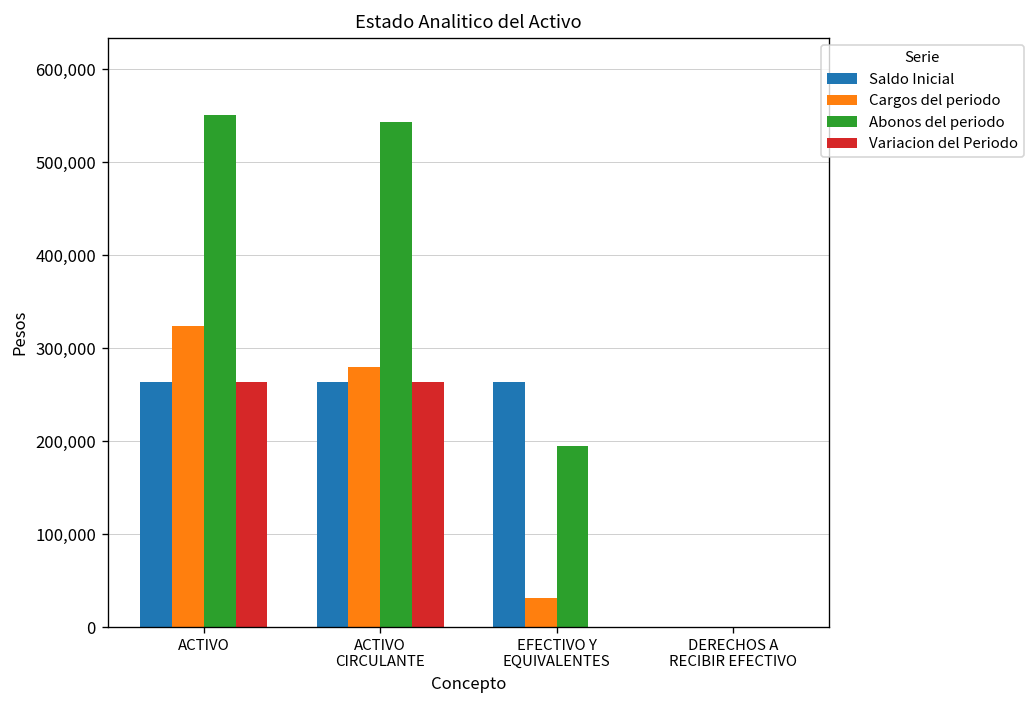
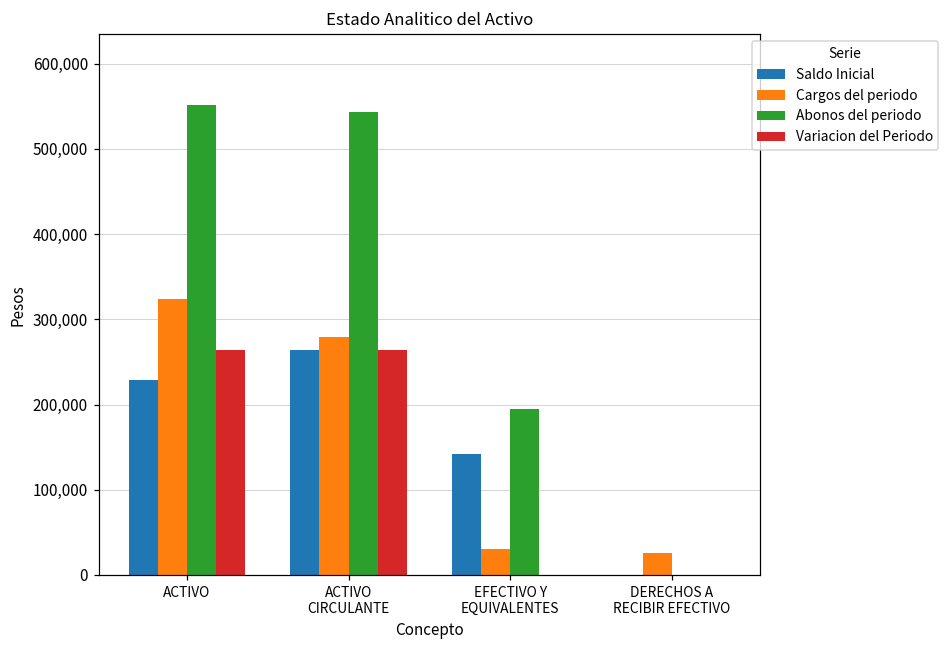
  {
    "Saldo Inicial": {
-     "ACTIVO": "260,000",
+     "ACTIVO": "230,000",
      "ACTIVO CIRCULANTE": "260,000",
-     "EFECTIVO Y EQUIVALENTES": "260,000",
+     "EFECTIVO Y EQUIVALENTES": "140,000",
      "DERECHOS A RECIBIR EFECTIVO": "0"
    },
    "Cargos del periodo": {
      "ACTIVO": "320,000",
      "ACTIVO CIRCULANTE": "280,000",
      "EFECTIVO Y EQUIVALENTES": "30,000",
-     "DERECHOS A RECIBIR EFECTIVO": "0"
+     "DERECHOS A RECIBIR EFECTIVO": "30,000"
    },
    "Abonos del periodo": {
      "ACTIVO": "550,000",
      "ACTIVO CIRCULANTE": "540,000",
      "EFECTIVO Y EQUIVALENTES": "190,000",
      "DERECHOS A RECIBIR EFECTIVO": "0"
    },
    "Variacion del Periodo": {
      "ACTIVO": "260,000",
      "ACTIVO CIRCULANTE": "260,000",
      "EFECTIVO Y EQUIVALENTES": "0",
      "DERECHOS A RECIBIR EFECTIVO": "0"
    }
  }
